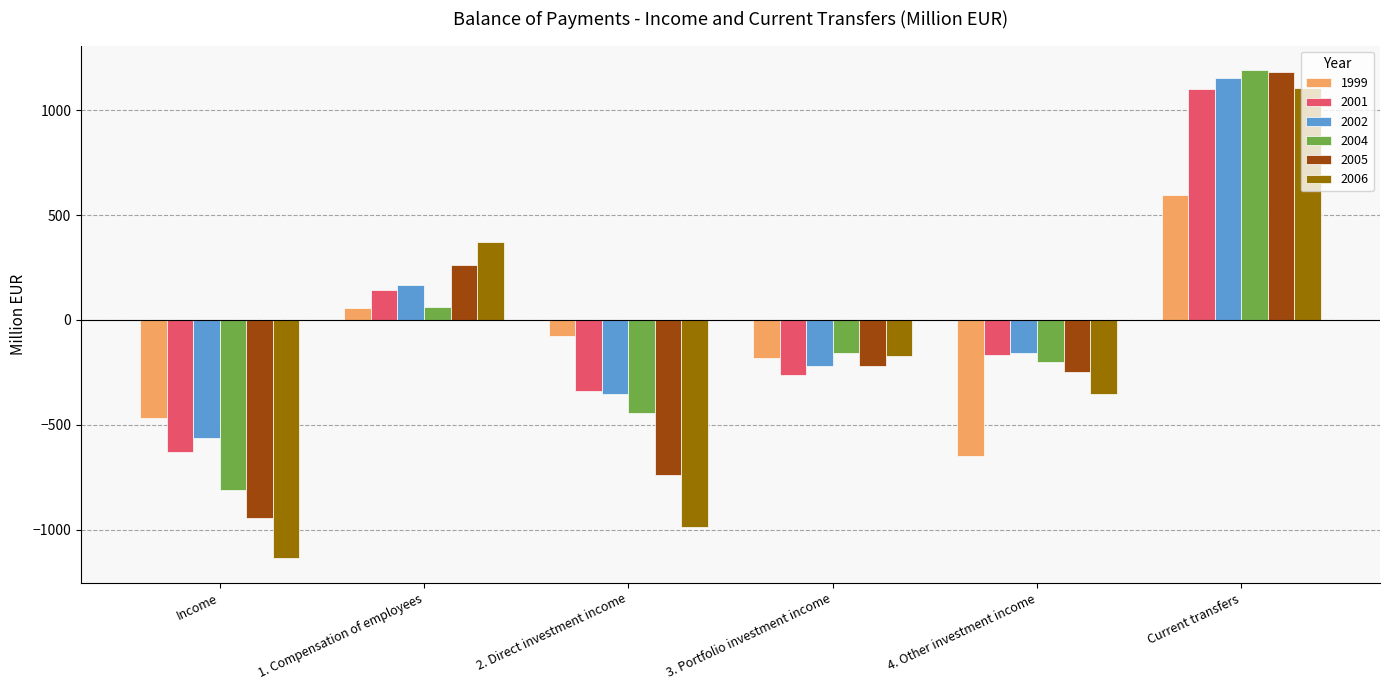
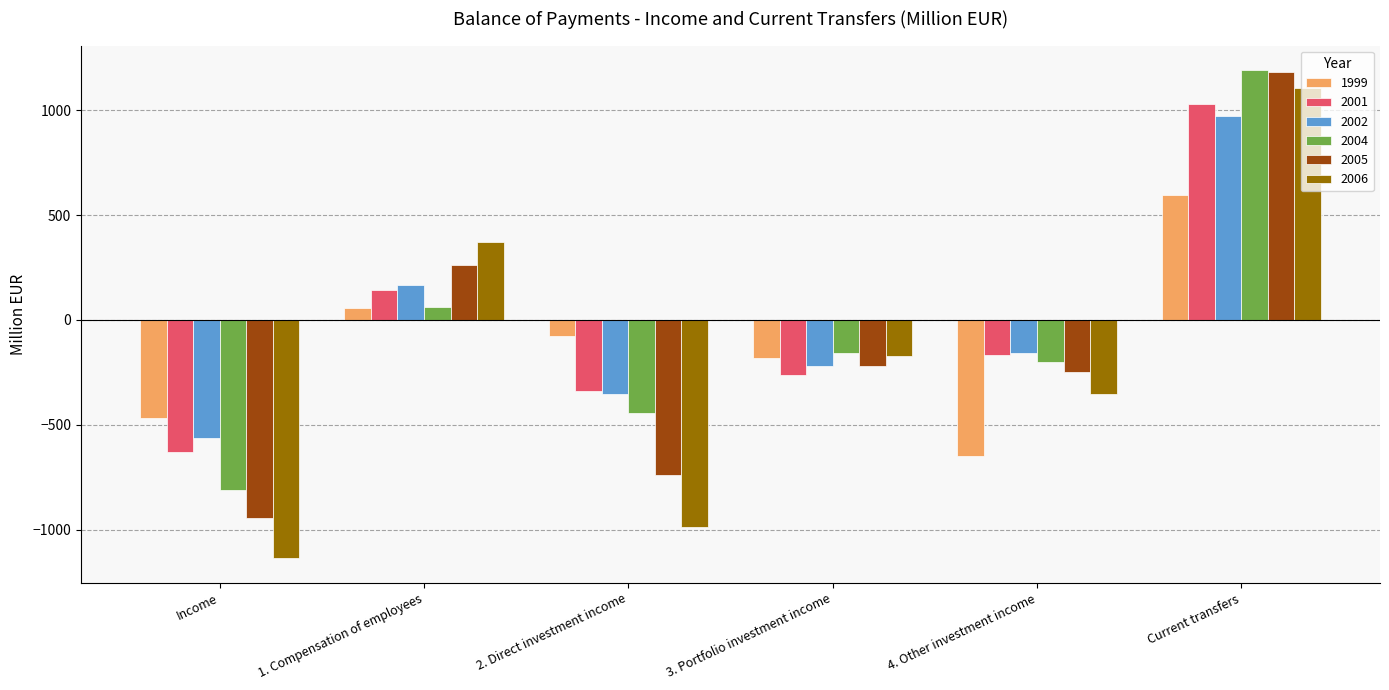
  {
    "1999": {
      "Income": -470,
      "1. Compensation of employees": 60,
      "2. Direct investment income": -80,
      "3. Portfolio investment income": -180,
      "4. Other investment income": -650,
      "Current transfers": 590
    },
    "2001": {
      "Income": -630,
      "1. Compensation of employees": 140,
      "2. Direct investment income": -340,
      "3. Portfolio investment income": -260,
      "4. Other investment income": -170,
-     "Current transfers": 1100
+     "Current transfers": 1030
    },
    "2002": {
      "Income": -560,
      "1. Compensation of employees": 170,
      "2. Direct investment income": -350,
      "3. Portfolio investment income": -220,
      "4. Other investment income": -160,
-     "Current transfers": 1150
+     "Current transfers": 970
    },
    "2004": {
      "Income": -810,
      "1. Compensation of employees": 60,
      "2. Direct investment income": -440,
      "3. Portfolio investment income": -160,
      "4. Other investment income": -200,
      "Current transfers": 1190
    }
  }
